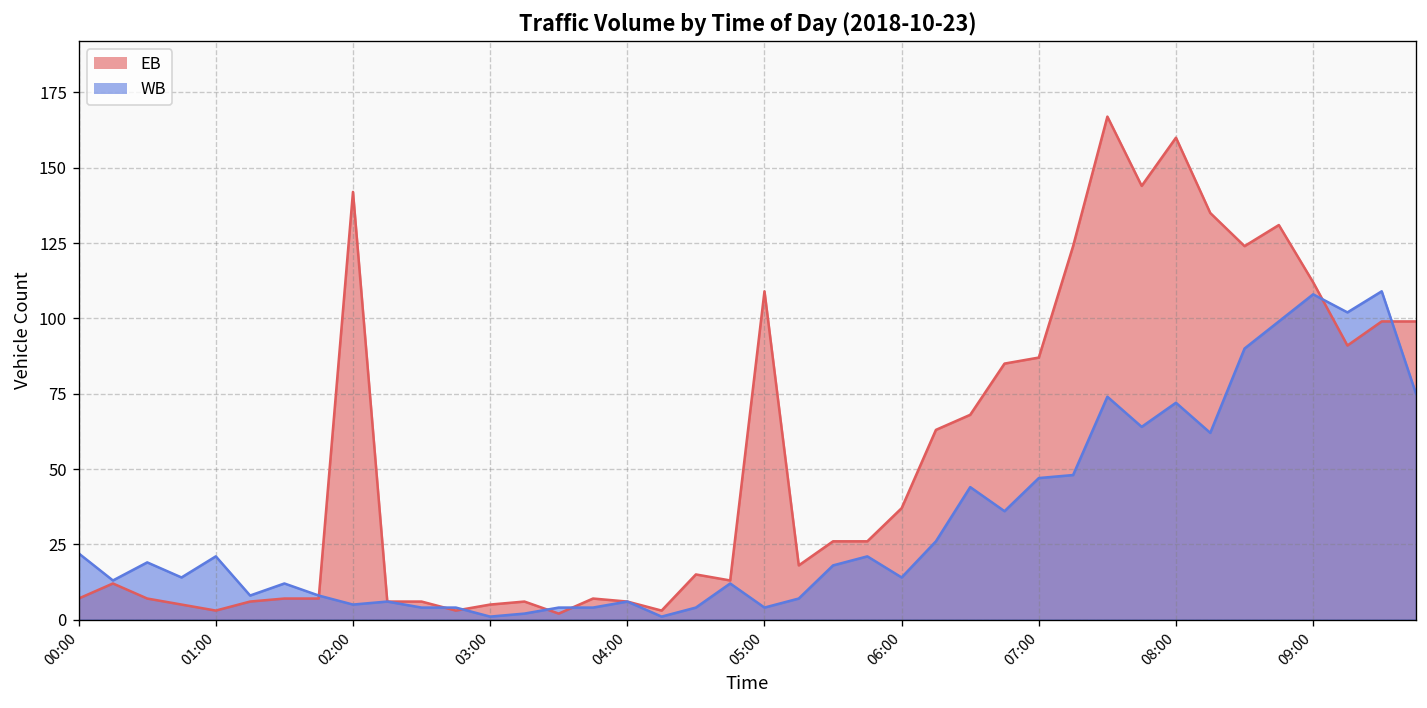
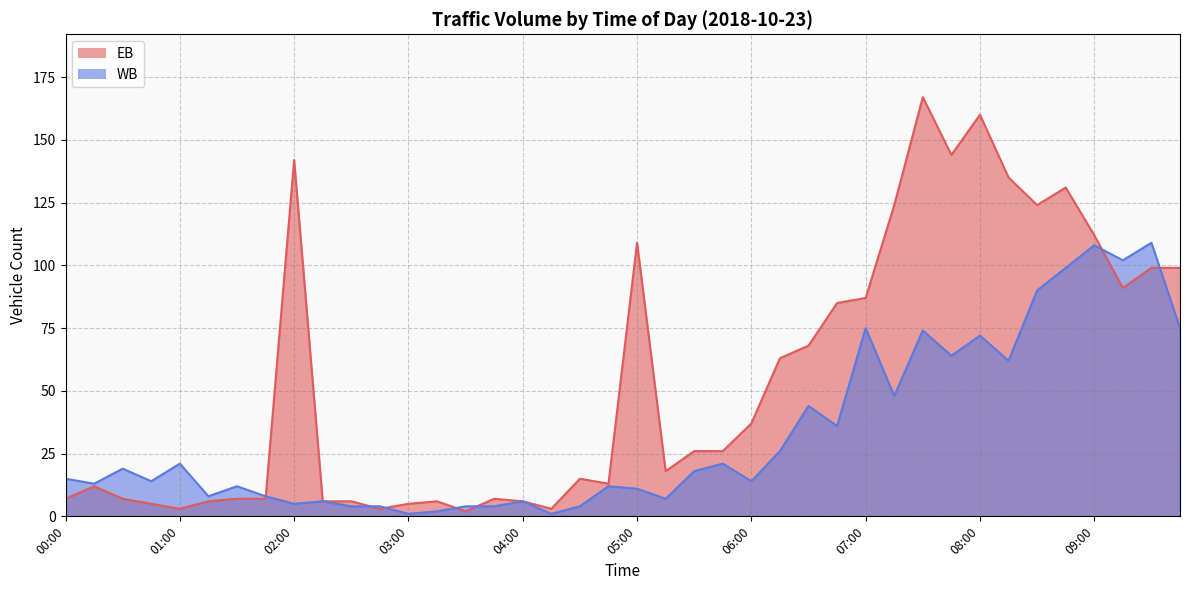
  {
    "EB": {
      "00:00": 7,
      "01:00": 3,
      "02:00": 142,
      "03:00": 5,
      "05:00": 109,
      "06:00": 37,
      "07:00": 87,
      "08:00": 160,
      "09:00": 112
    },
    "WB": {
-     "00:00": 22,
+     "00:00": 15,
      "01:00": 21,
      "02:00": 5,
      "03:00": 1,
-     "05:00": 4,
+     "05:00": 11,
      "06:00": 14,
-     "07:00": 47,
+     "07:00": 75,
      "08:00": 72,
      "09:00": 108
    }
  }
